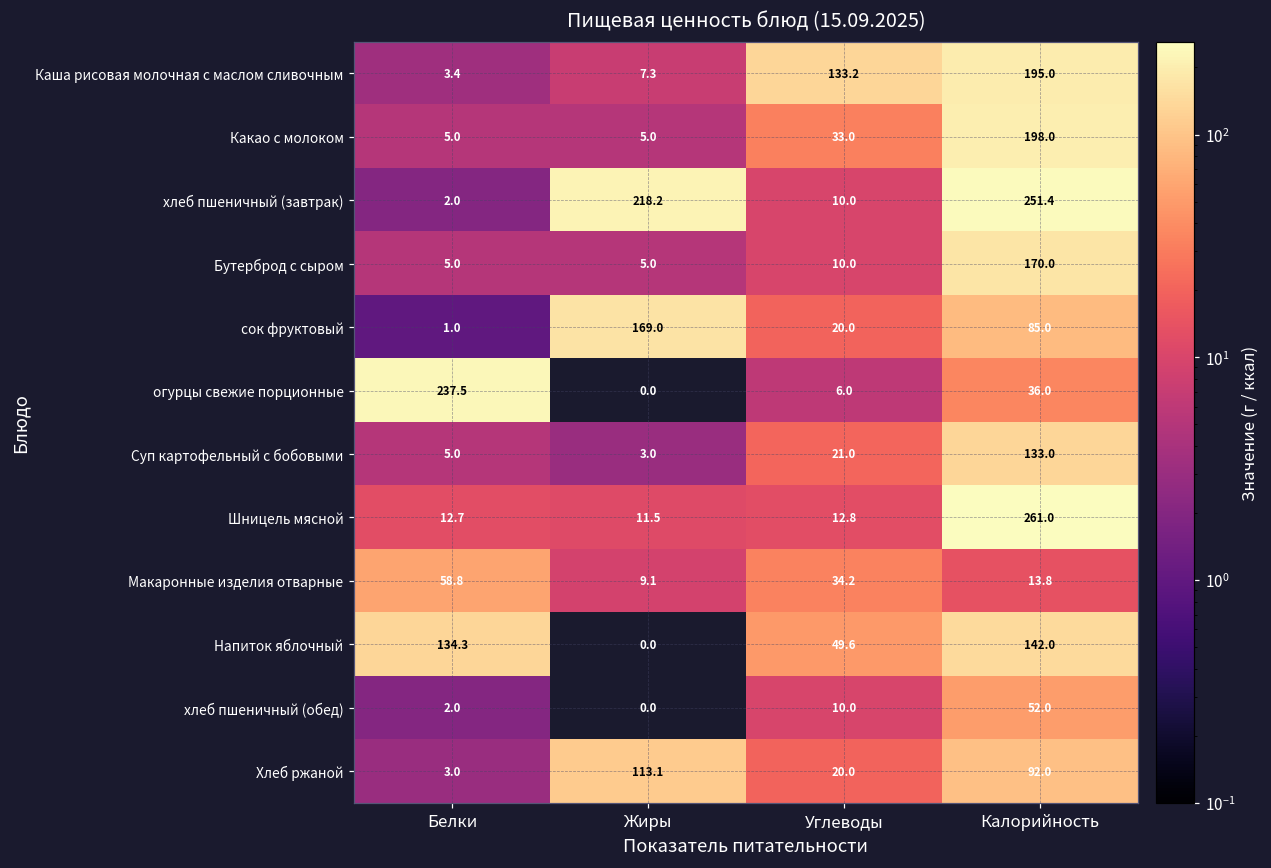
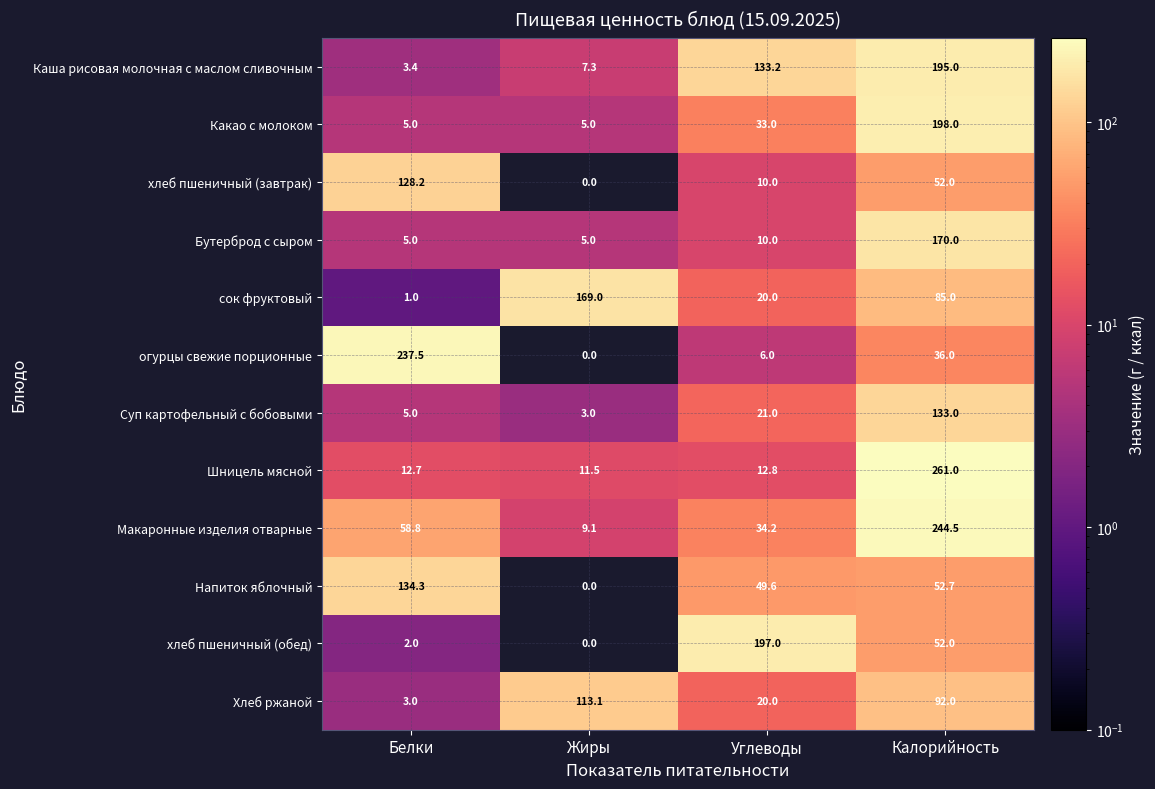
  {
    "Каша рисовая молочная с маслом сливочным": {
      "Белки": 3.4,
      "Жиры": 7.3,
      "Углеводы": 133.2,
      "Калорийность": 195.0
    },
    "Какао с молоком": {
      "Белки": 5.0,
      "Жиры": 5.0,
      "Углеводы": 33.0,
      "Калорийность": 198.0
    },
    "хлеб пшеничный (завтрак)": {
-     "Белки": 2.0,
-     "Жиры": 218.2,
+     "Белки": 128.2,
+     "Жиры": 0.0,
      "Углеводы": 10.0,
-     "Калорийность": 251.4
+     "Калорийность": 52.0
    },
    "Бутерброд с сыром": {
      "Белки": 5.0,
      "Жиры": 5.0,
      "Углеводы": 10.0,
      "Калорийность": 170.0
    },
    "сок фруктовый": {
      "Белки": 1.0,
      "Жиры": 169.0,
      "Углеводы": 20.0,
      "Калорийность": 85.0
    },
    "огурцы свежие порционные": {
      "Белки": 237.5,
      "Жиры": 0.0,
      "Углеводы": 6.0,
      "Калорийность": 36.0
    },
    "Суп картофельный с бобовыми": {
      "Белки": 5.0,
      "Жиры": 3.0,
      "Углеводы": 21.0,
      "Калорийность": 133.0
    },
    "Шницель мясной": {
      "Белки": 12.7,
      "Жиры": 11.5,
      "Углеводы": 12.8,
      "Калорийность": 261.0
    },
    "Макаронные изделия отварные": {
      "Белки": 58.8,
      "Жиры": 9.1,
      "Углеводы": 34.2,
-     "Калорийность": 13.8
+     "Калорийность": 244.5
    },
    "Напиток яблочный": {
      "Белки": 134.3,
      "Жиры": 0.0,
      "Углеводы": 49.6,
-     "Калорийность": 142.0
+     "Калорийность": 52.7
    },
    "хлеб пшеничный (обед)": {
      "Белки": 2.0,
      "Жиры": 0.0,
-     "Углеводы": 10.0,
+     "Углеводы": 197.0,
      "Калорийность": 52.0
    },
    "Хлеб ржаной": {
      "Белки": 3.0,
      "Жиры": 113.1,
      "Углеводы": 20.0,
      "Калорийность": 92.0
    }
  }
